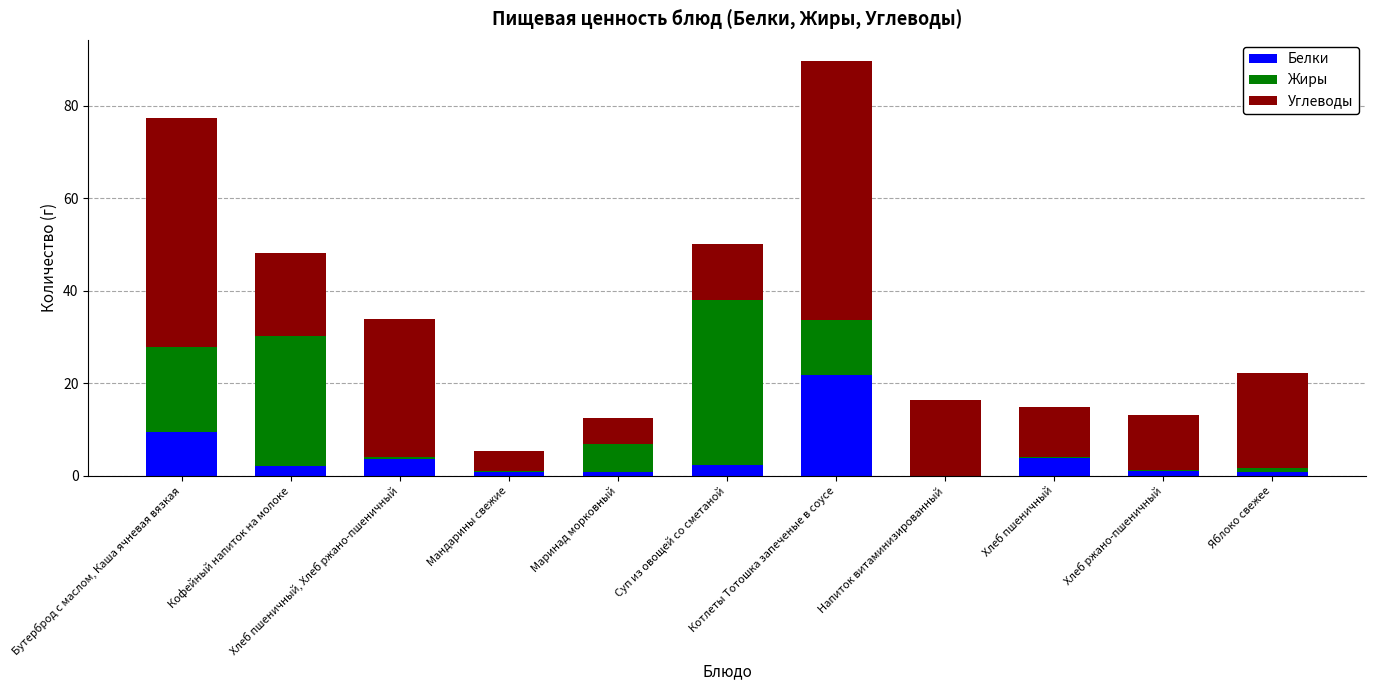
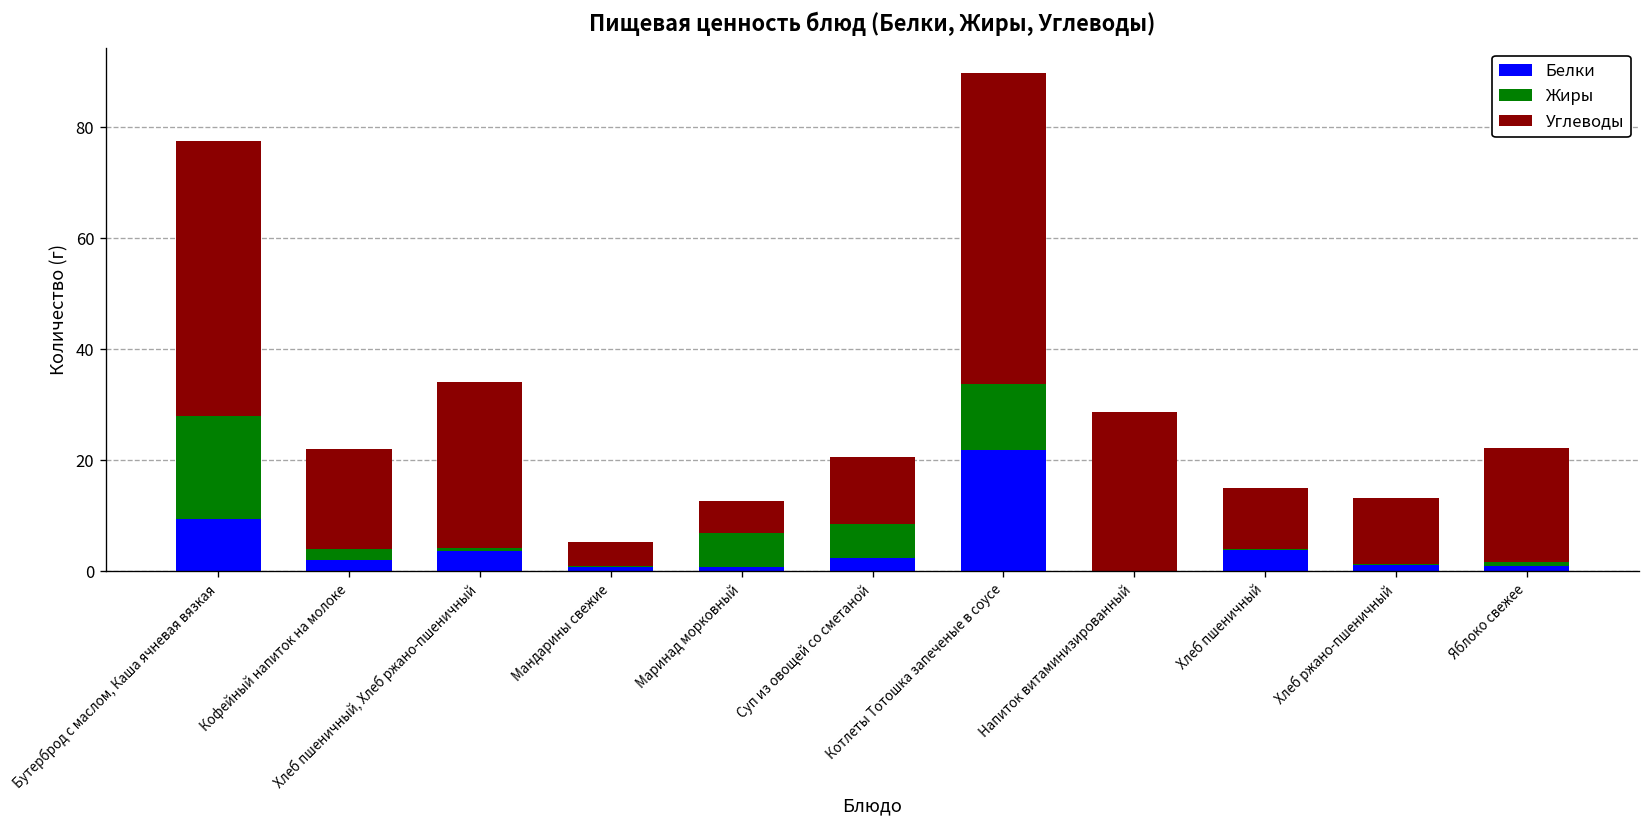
  {
    "Белки": {
      "Бутерброд с маслом, Каша ячневая вязкая": 9,
      "Кофейный напиток на молоке": 2,
      "Хлеб пшеничный, Хлеб ржано-пшеничный": 4,
      "Мандарины свежие": 1,
      "Маринад морковный": 1,
      "Суп из овощей со сметаной": 2,
      "Котлеты Тотошка запеченые в соусе": 22,
      "Напиток витаминизированный": 0,
      "Хлеб пшеничный": 4,
      "Хлеб ржано-пшеничный": 1,
      "Яблоко свежее": 1
    },
    "Жиры": {
      "Бутерброд с маслом, Каша ячневая вязкая": 18,
-     "Кофейный напиток на молоке": 28,
+     "Кофейный напиток на молоке": 2,
      "Маринад морковный": 6,
-     "Суп из овощей со сметаной": 36,
+     "Суп из овощей со сметаной": 6,
      "Котлеты Тотошка запеченые в соусе": 12,
      "Напиток витаминизированный": 0,
      "Яблоко свежее": 1
    },
    "Углеводы": {
      "Бутерброд с маслом, Каша ячневая вязкая": 50,
      "Кофейный напиток на молоке": 18,
      "Хлеб пшеничный, Хлеб ржано-пшеничный": 30,
      "Мандарины свежие": 4,
      "Маринад морковный": 6,
      "Суп из овощей со сметаной": 12,
      "Котлеты Тотошка запеченые в соусе": 56,
-     "Напиток витаминизированный": 16,
+     "Напиток витаминизированный": 29,
      "Хлеб пшеничный": 11,
      "Хлеб ржано-пшеничный": 12,
      "Яблоко свежее": 21
    }
  }
